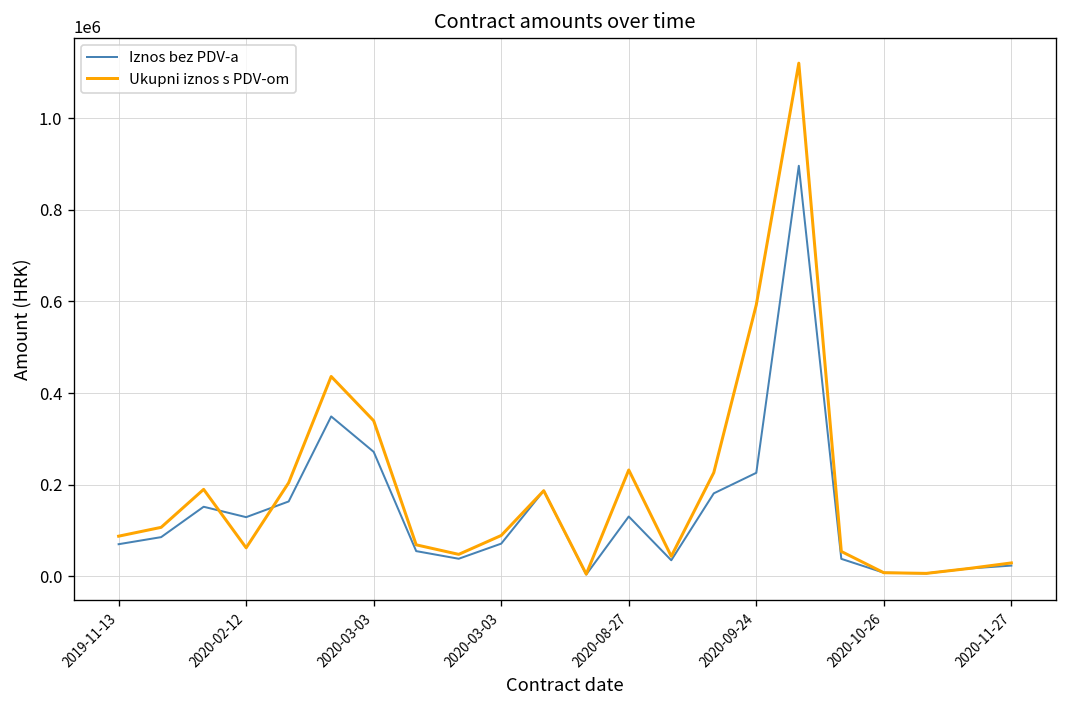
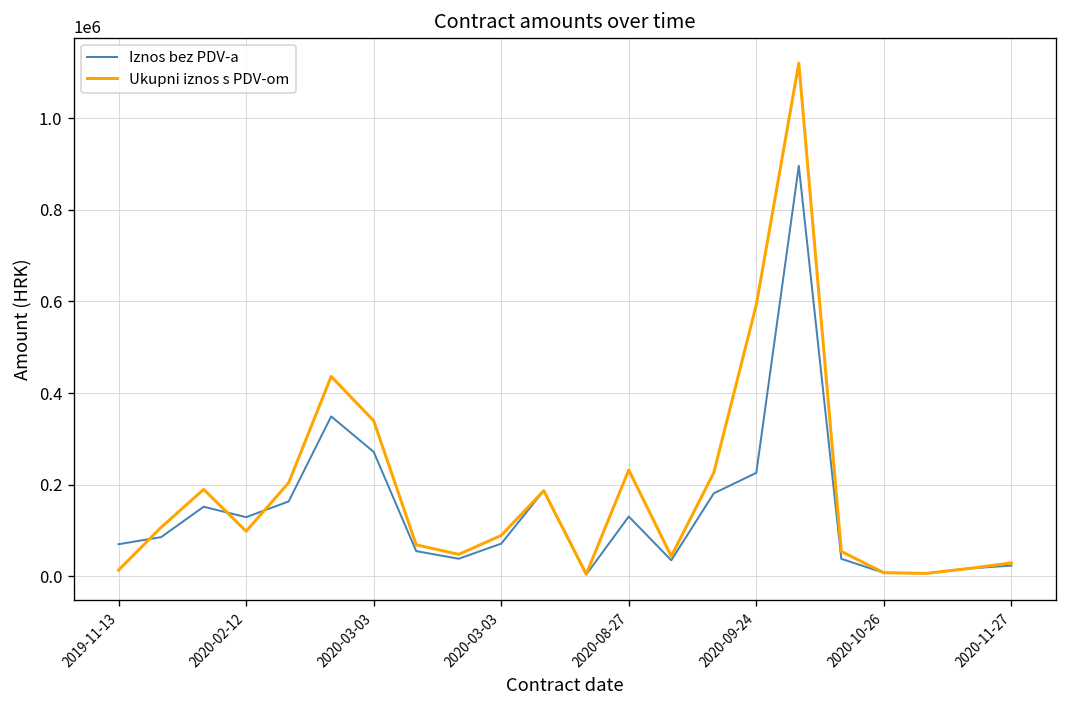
  {
    "Iznos bez PDV-a": {
      "2019-11-13": 70000,
      "2020-02-12": 130000,
      "2020-08-27": 130000,
      "2020-09-24": 230000
    },
    "Ukupni iznos s PDV-om": {
-     "2019-11-13": 90000,
-     "2020-02-12": 60000,
+     "2019-11-13": 10000,
+     "2020-02-12": 100000,
      "2020-08-27": 230000,
      "2020-09-24": 590000
    }
  }
